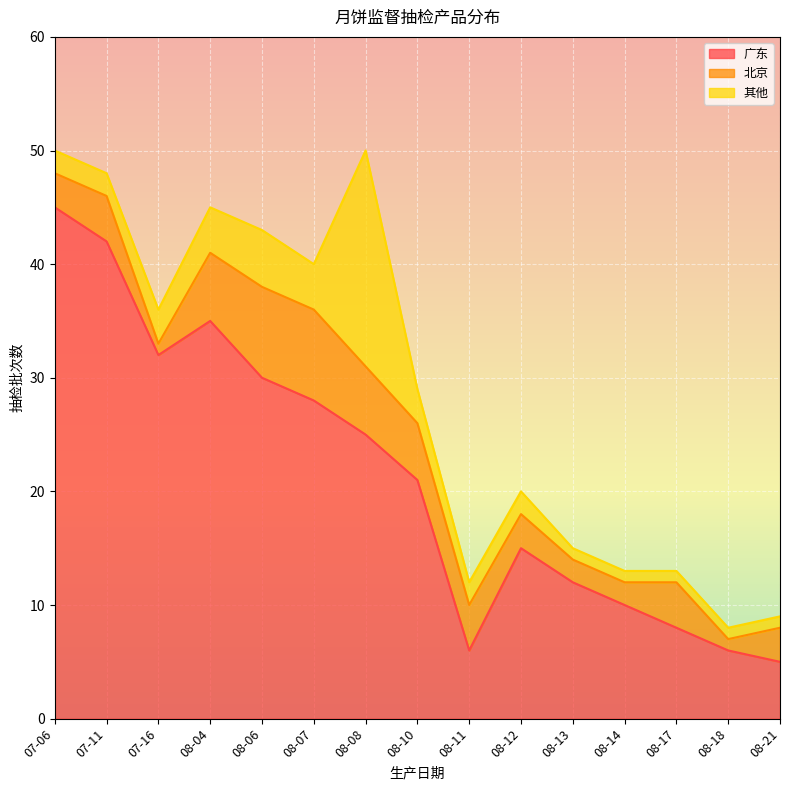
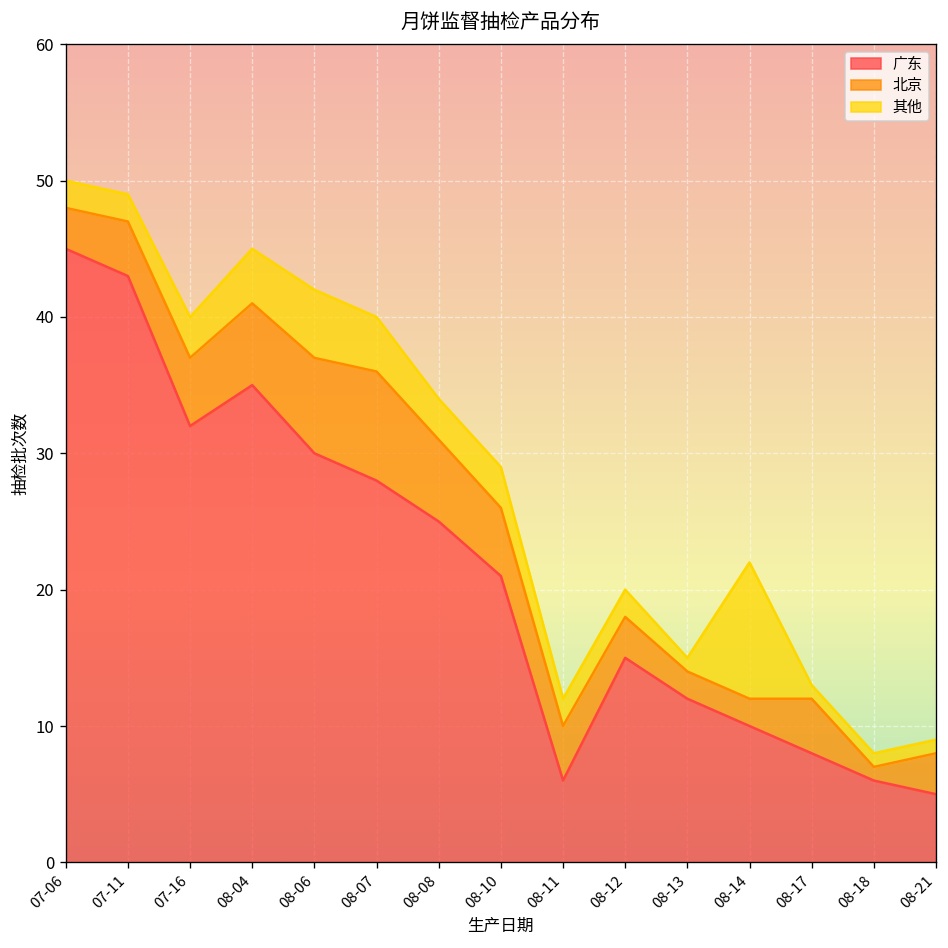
  {
    "广东": {
      "07-06": 45,
-     "07-11": 42,
+     "07-11": 43,
      "07-16": 32,
      "08-04": 35,
      "08-06": 30,
      "08-07": 28,
      "08-08": 25,
      "08-10": 21,
      "08-11": 6,
      "08-12": 15,
      "08-13": 12,
      "08-14": 10,
      "08-17": 8,
      "08-18": 6,
      "08-21": 5
    },
    "北京": {
      "07-06": 3,
      "07-11": 4,
-     "07-16": 1,
+     "07-16": 5,
      "08-04": 6,
-     "08-06": 8,
+     "08-06": 7,
      "08-07": 8,
      "08-08": 6,
      "08-10": 5,
      "08-11": 4,
      "08-12": 3,
      "08-13": 2,
      "08-14": 2,
      "08-17": 4,
      "08-18": 1,
      "08-21": 3
    },
    "其他": {
      "07-06": 2,
      "07-11": 2,
      "07-16": 3,
      "08-04": 4,
      "08-06": 5,
      "08-07": 4,
-     "08-08": 19,
+     "08-08": 3,
      "08-10": 3,
      "08-11": 2,
      "08-12": 2,
      "08-13": 1,
-     "08-14": 1,
+     "08-14": 10,
      "08-17": 1,
      "08-18": 1,
      "08-21": 1
    }
  }
